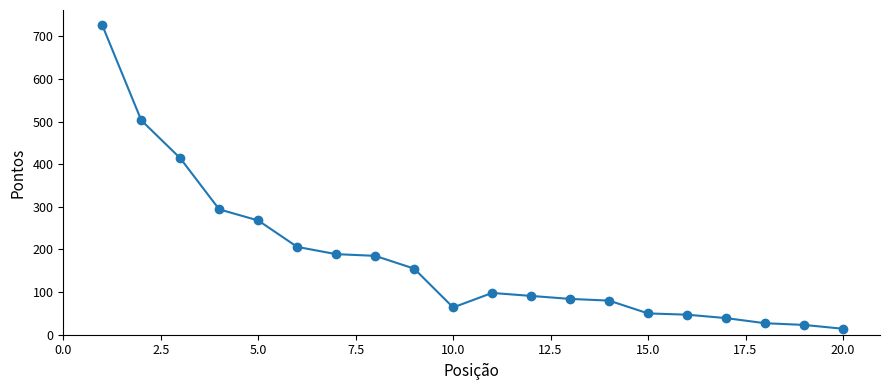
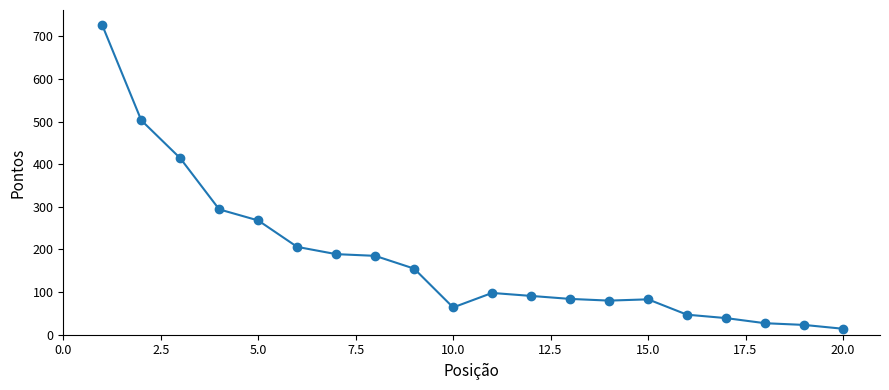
  {
    "5.0": 270,
    "10.0": 60,
-   "15.0": 50,
+   "15.0": 80,
    "20.0": 10
  }
